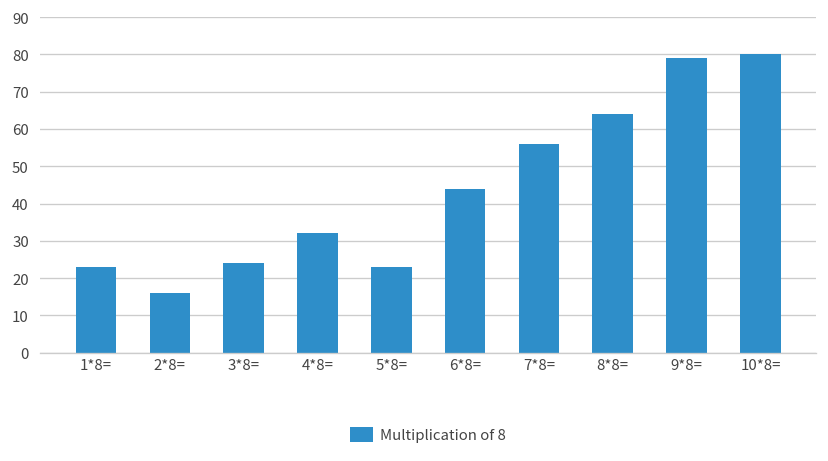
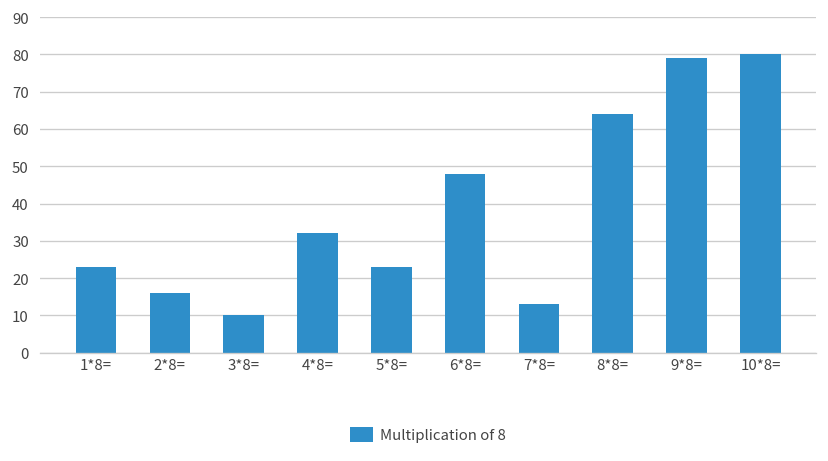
  {
    "1*8=": 23,
    "2*8=": 16,
-   "3*8=": 24,
+   "3*8=": 10,
    "4*8=": 32,
    "5*8=": 23,
-   "6*8=": 44,
-   "7*8=": 56,
+   "6*8=": 48,
+   "7*8=": 13,
    "8*8=": 64,
    "9*8=": 79,
    "10*8=": 80
  }
